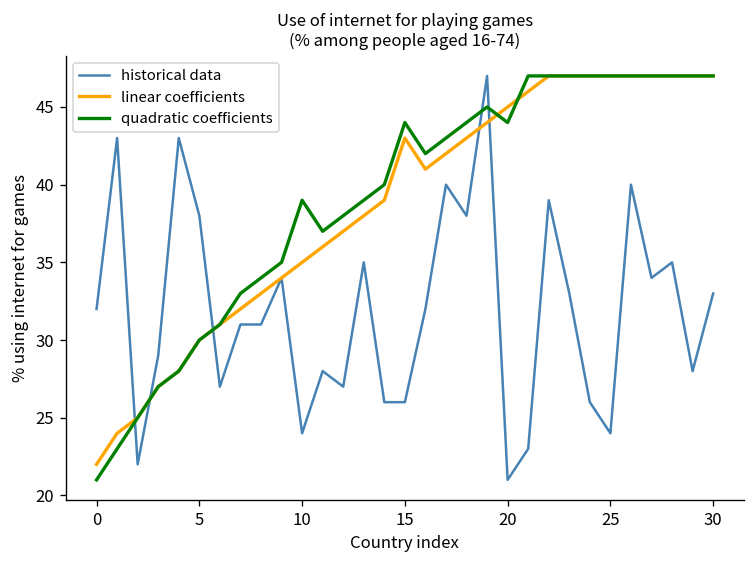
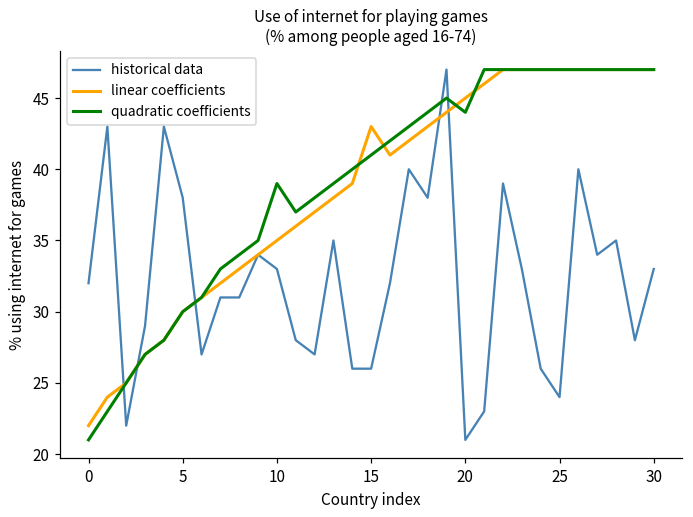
  {
    "historical data": {
      "0": 32,
      "5": 38,
-     "10": 24,
+     "10": 33,
      "15": 26,
      "20": 21,
      "25": 24,
      "30": 33
    },
    "linear coefficients": {
      "0": 22,
      "10": 35,
      "15": 43,
      "20": 45
    },
    "quadratic coefficients": {
      "0": 21,
      "10": 39,
-     "15": 44,
+     "15": 41,
      "20": 44
    }
  }
